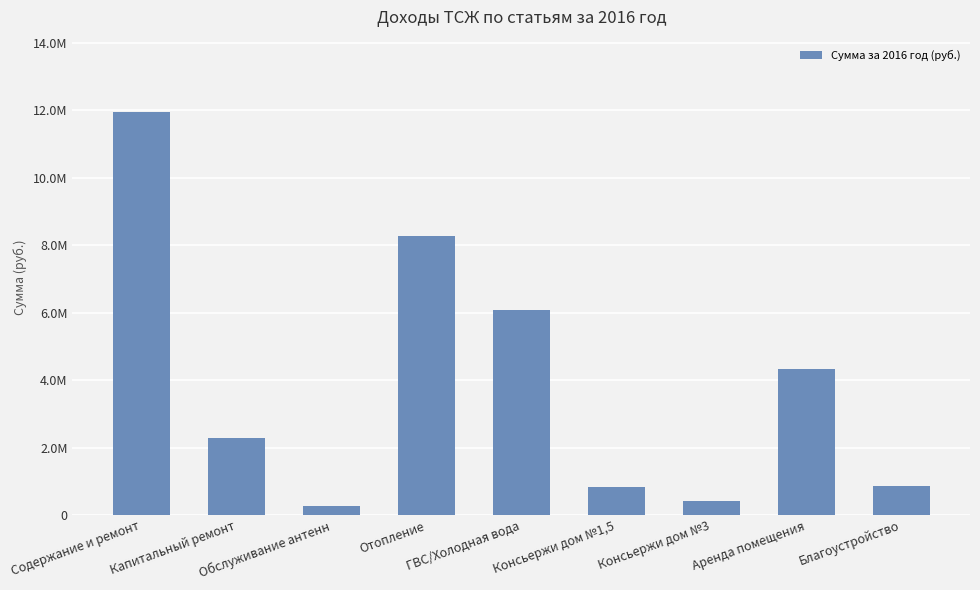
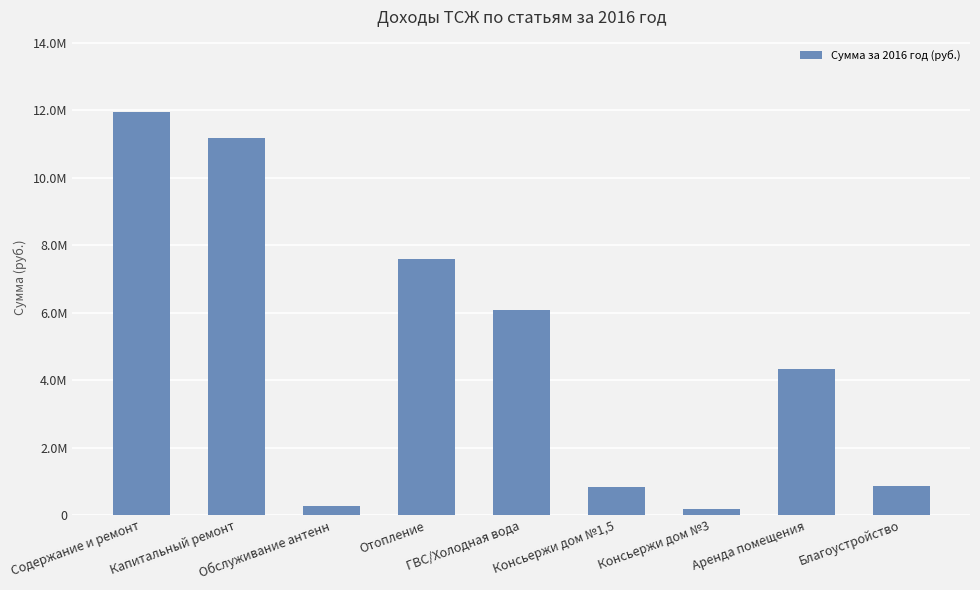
  {
    "Содержание и ремонт": 11900000,
-   "Капитальный ремонт": 2300000,
+   "Капитальный ремонт": 11200000,
    "Обслуживание антенн": 300000,
-   "Отопление": 8300000,
+   "Отопление": 7600000,
    "ГВС/Холодная вода": 6100000,
    "Консьержи дом №1,5": 800000,
-   "Консьержи дом №3": 400000,
+   "Консьержи дом №3": 200000,
    "Аренда помещения": 4300000,
    "Благоустройство": 900000
  }
